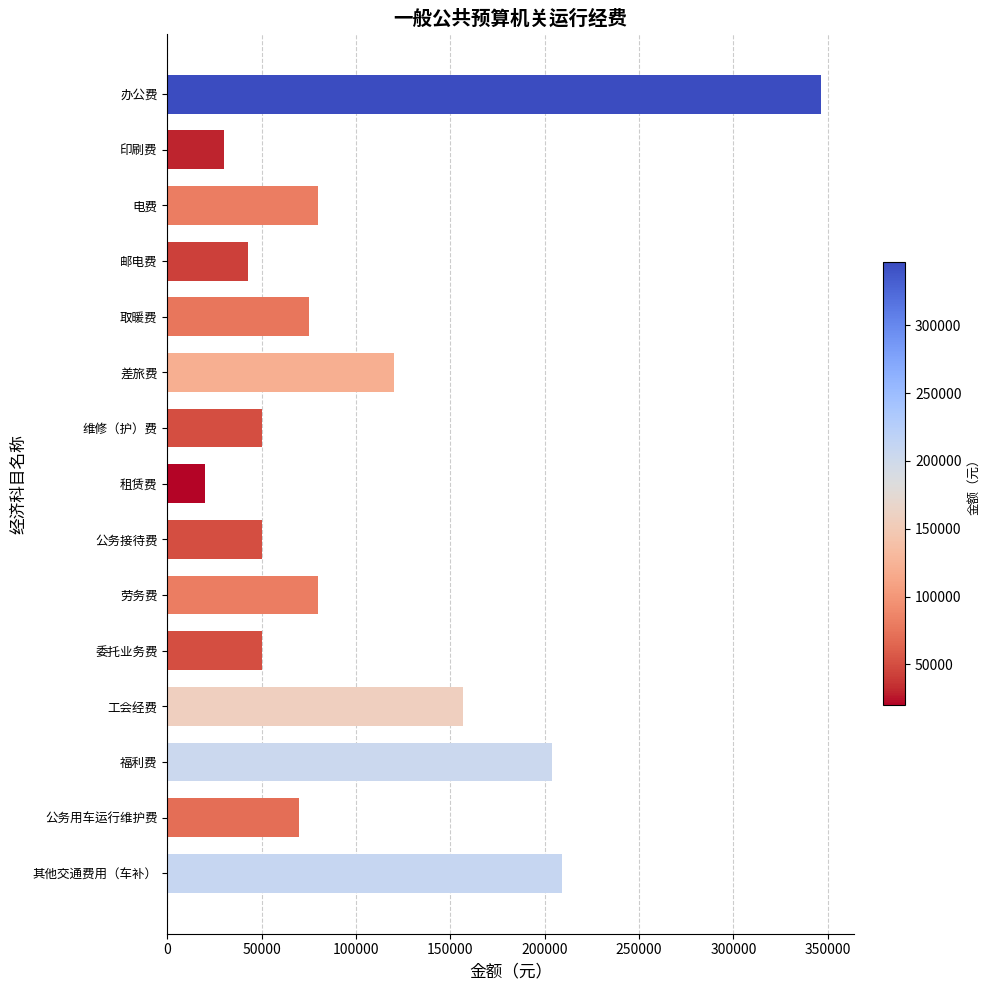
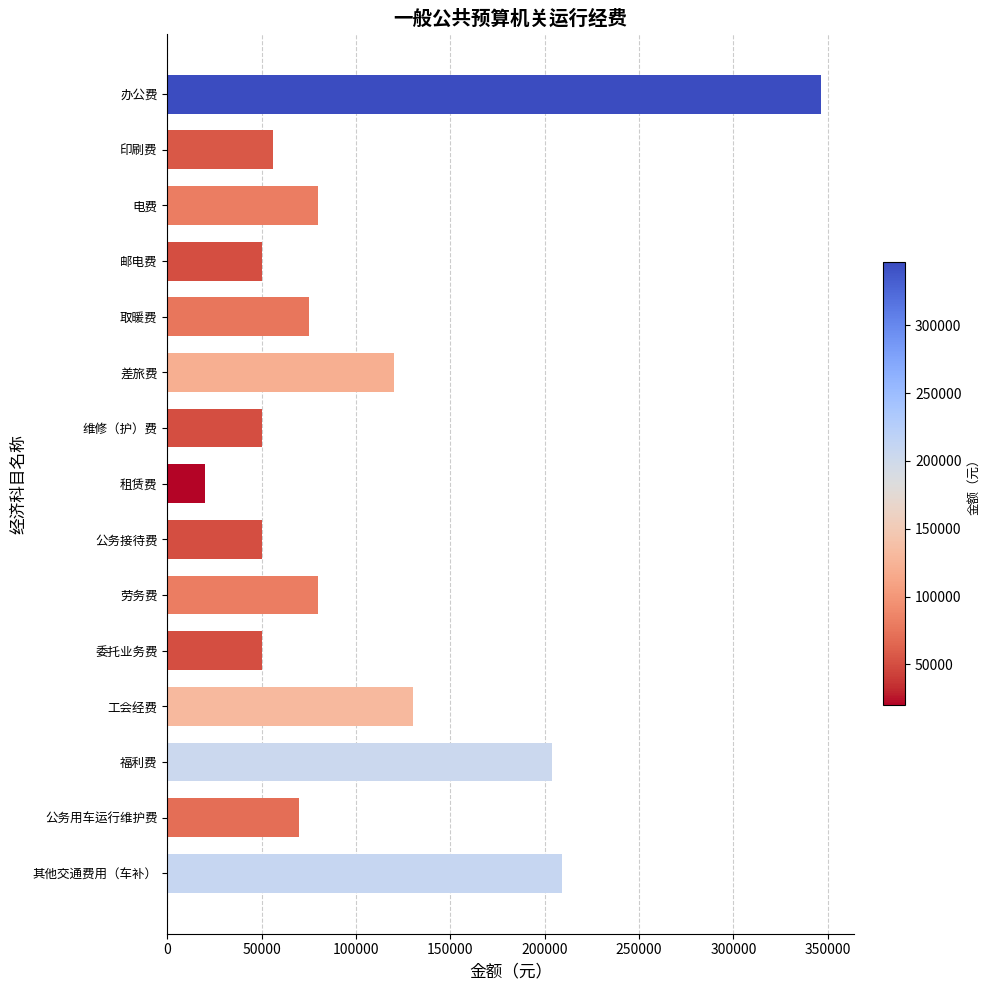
  {
    "办公费": 346000,
-   "印刷费": 30000,
+   "印刷费": 56000,
    "电费": 80000,
-   "邮电费": 43000,
+   "邮电费": 50000,
    "取暖费": 75000,
    "差旅费": 120000,
    "维修（护）费": 50000,
    "租赁费": 20000,
    "公务接待费": 50000,
    "劳务费": 80000,
    "委托业务费": 50000,
-   "工会经费": 157000,
+   "工会经费": 130000,
    "福利费": 204000,
    "公务用车运行维护费": 70000,
    "其他交通费用（车补）": 209000
  }
